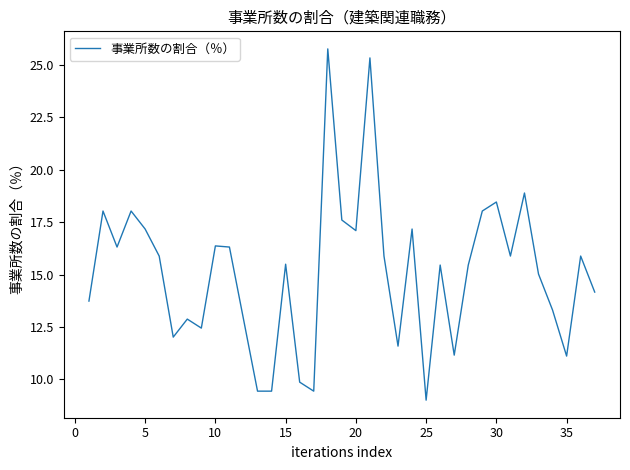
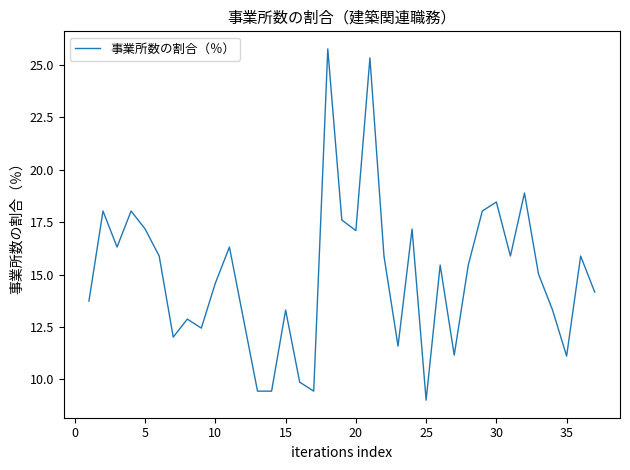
  {
    "5": 17.2,
-   "10": 16.4,
-   "15": 15.5,
+   "10": 14.6,
+   "15": 13.3,
    "20": 17.1,
    "25": 9.0,
    "30": 18.5,
    "35": 11.1
  }
